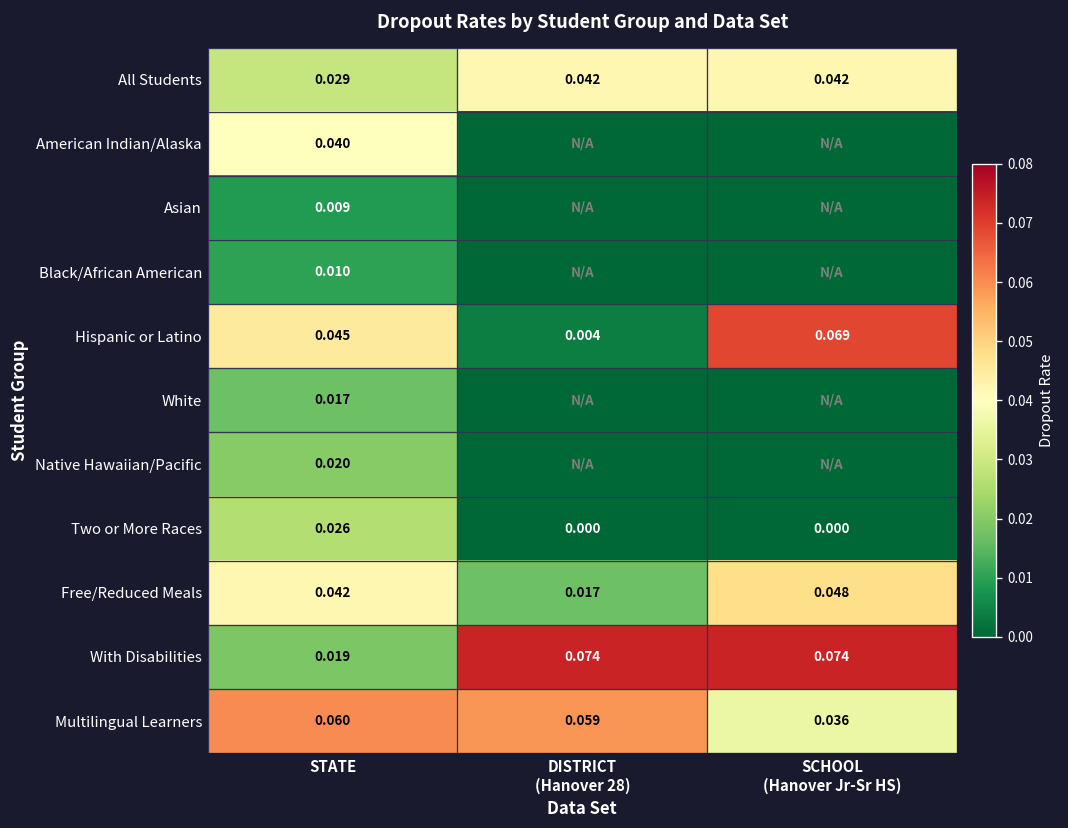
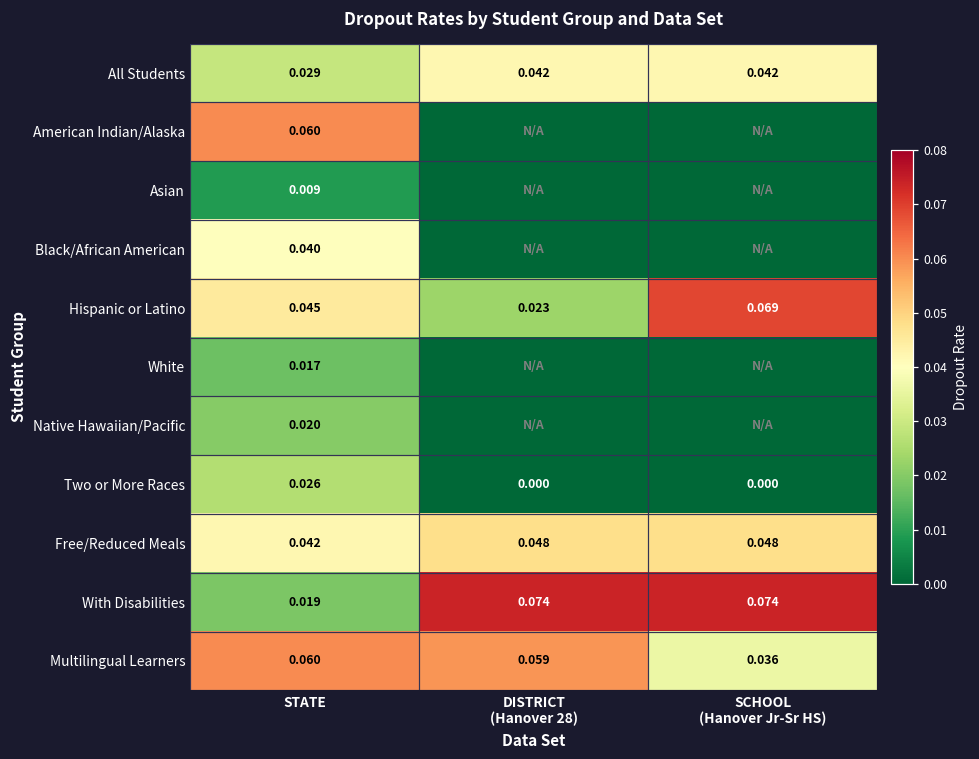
  {
    "All Students": {
      "STATE": 0.029,
      "DISTRICT (Hanover 28)": 0.042,
      "SCHOOL (Hanover Jr-Sr HS)": 0.042
    },
    "American Indian/Alaska": {
-     "STATE": 0.040
+     "STATE": 0.060
    },
    "Asian": {
      "STATE": 0.009
    },
    "Black/African American": {
-     "STATE": 0.010
+     "STATE": 0.040
    },
    "Hispanic or Latino": {
      "STATE": 0.045,
-     "DISTRICT (Hanover 28)": 0.004,
+     "DISTRICT (Hanover 28)": 0.023,
      "SCHOOL (Hanover Jr-Sr HS)": 0.069
    },
    "White": {
      "STATE": 0.017
    },
    "Native Hawaiian/Pacific": {
      "STATE": 0.020
    },
    "Two or More Races": {
      "STATE": 0.026,
      "DISTRICT (Hanover 28)": 0.000,
      "SCHOOL (Hanover Jr-Sr HS)": 0.000
    },
    "Free/Reduced Meals": {
      "STATE": 0.042,
-     "DISTRICT (Hanover 28)": 0.017,
+     "DISTRICT (Hanover 28)": 0.048,
      "SCHOOL (Hanover Jr-Sr HS)": 0.048
    },
    "With Disabilities": {
      "STATE": 0.019,
      "DISTRICT (Hanover 28)": 0.074,
      "SCHOOL (Hanover Jr-Sr HS)": 0.074
    },
    "Multilingual Learners": {
      "STATE": 0.060,
      "DISTRICT (Hanover 28)": 0.059,
      "SCHOOL (Hanover Jr-Sr HS)": 0.036
    }
  }
